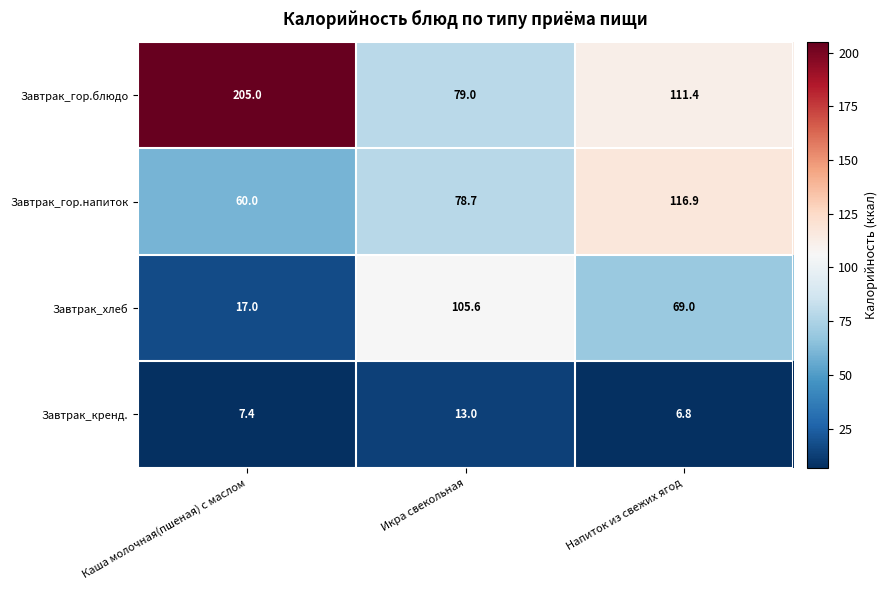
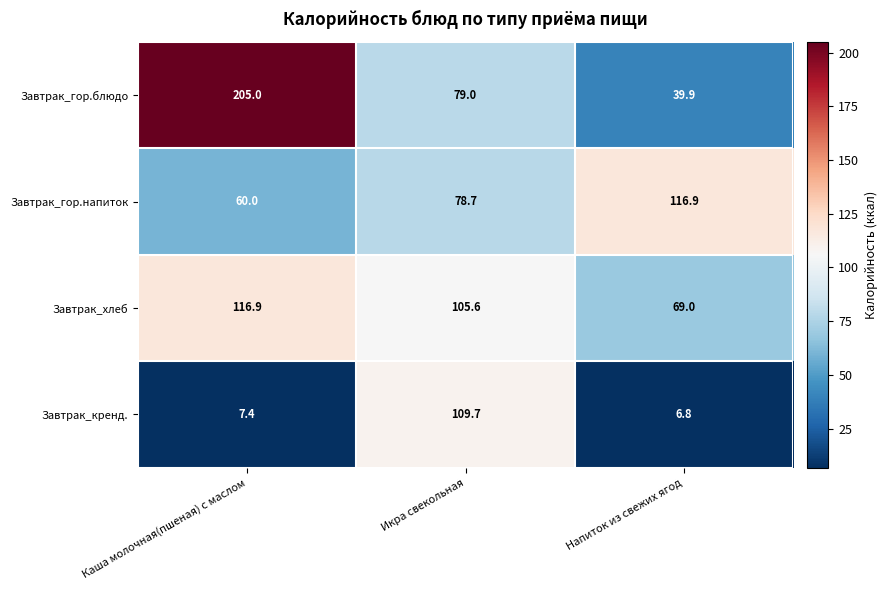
  {
    "Завтрак_гор.блюдо": {
      "Каша молочная(пшеная) с маслом": 205.0,
      "Икра свекольная": 79.0,
-     "Напиток из свежих ягод": 111.4
+     "Напиток из свежих ягод": 39.9
    },
    "Завтрак_гор.напиток": {
      "Каша молочная(пшеная) с маслом": 60.0,
      "Икра свекольная": 78.7,
      "Напиток из свежих ягод": 116.9
    },
    "Завтрак_хлеб": {
-     "Каша молочная(пшеная) с маслом": 17.0,
+     "Каша молочная(пшеная) с маслом": 116.9,
      "Икра свекольная": 105.6,
      "Напиток из свежих ягод": 69.0
    },
    "Завтрак_кренд.": {
      "Каша молочная(пшеная) с маслом": 7.4,
-     "Икра свекольная": 13.0,
+     "Икра свекольная": 109.7,
      "Напиток из свежих ягод": 6.8
    }
  }
